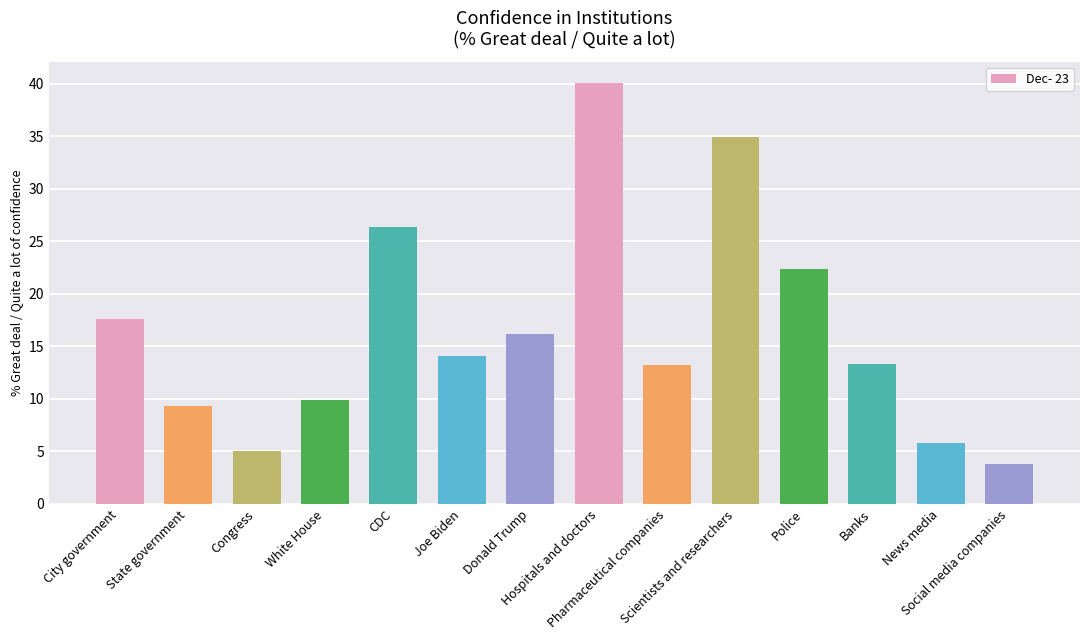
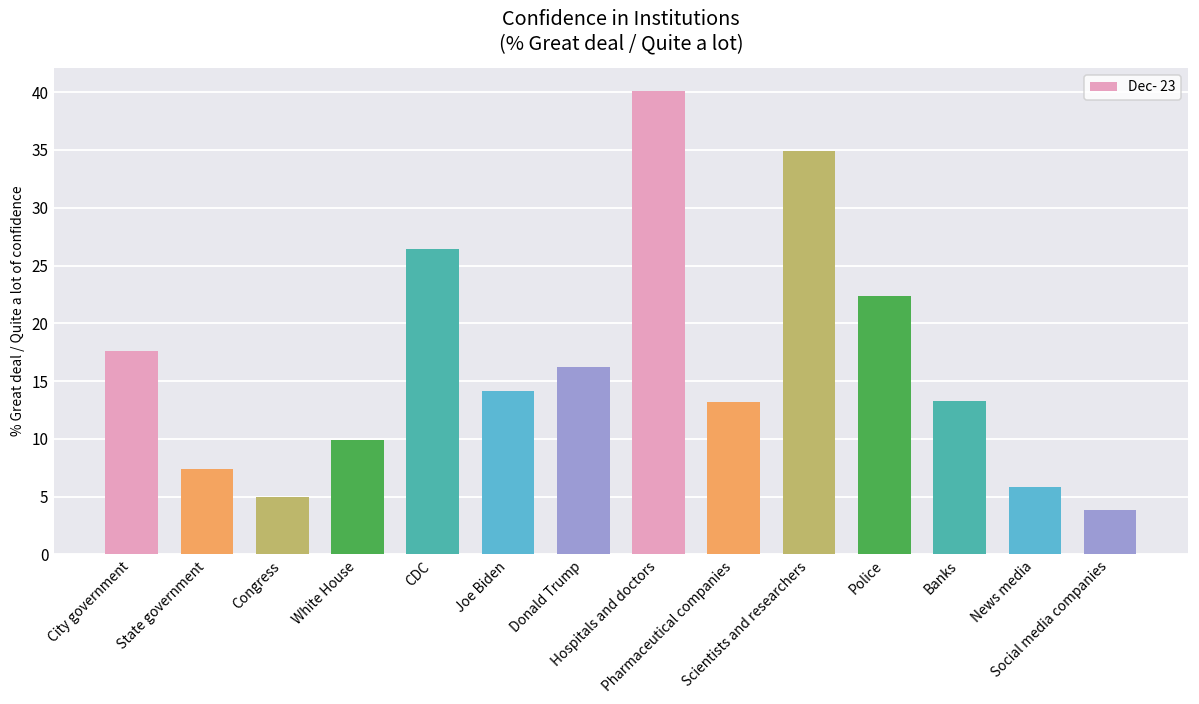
  {
    "City government": 17.6,
-   "State government": 9.3,
+   "State government": 7.4,
    "Congress": 5.0,
    "White House": 9.9,
    "CDC": 26.4,
    "Joe Biden": 14.1,
    "Donald Trump": 16.2,
    "Hospitals and doctors": 40.1,
    "Pharmaceutical companies": 13.2,
    "Scientists and researchers": 34.9,
    "Police": 22.4,
    "Banks": 13.3,
    "News media": 5.8,
    "Social media companies": 3.8
  }
